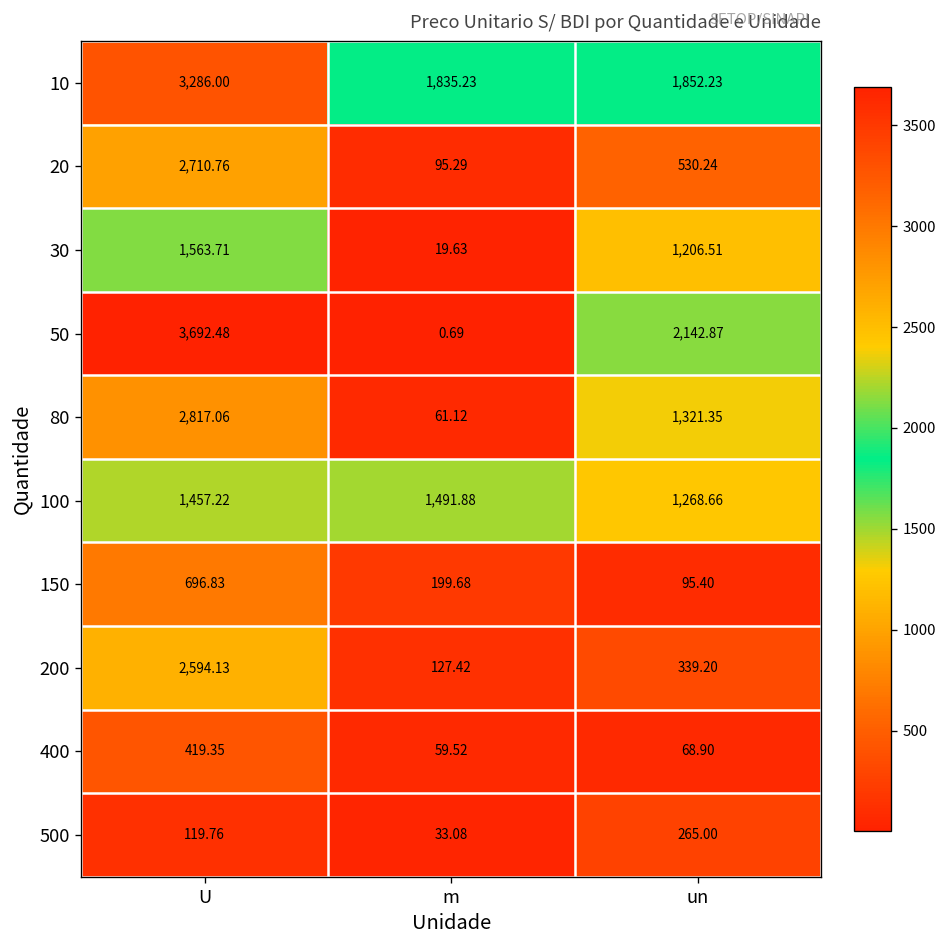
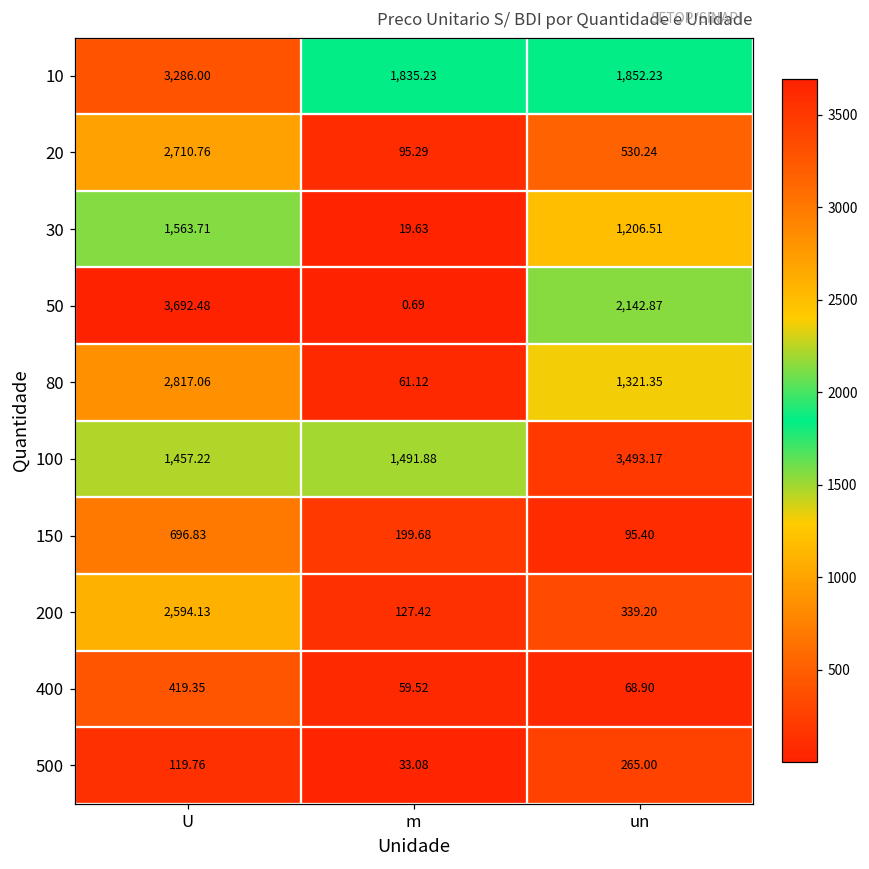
  {
    "10": {
      "U": "3,286.00",
      "m": "1,835.23",
      "un": "1,852.23"
    },
    "20": {
      "U": "2,710.76",
      "m": "95.29",
      "un": "530.24"
    },
    "30": {
      "U": "1,563.71",
      "m": "19.63",
      "un": "1,206.51"
    },
    "50": {
      "U": "3,692.48",
      "m": "0.69",
      "un": "2,142.87"
    },
    "80": {
      "U": "2,817.06",
      "m": "61.12",
      "un": "1,321.35"
    },
    "100": {
      "U": "1,457.22",
      "m": "1,491.88",
-     "un": "1,268.66"
+     "un": "3,493.17"
    },
    "150": {
      "U": "696.83",
      "m": "199.68",
      "un": "95.40"
    },
    "200": {
      "U": "2,594.13",
      "m": "127.42",
      "un": "339.20"
    },
    "400": {
      "U": "419.35",
      "m": "59.52",
      "un": "68.90"
    },
    "500": {
      "U": "119.76",
      "m": "33.08",
      "un": "265.00"
    }
  }
